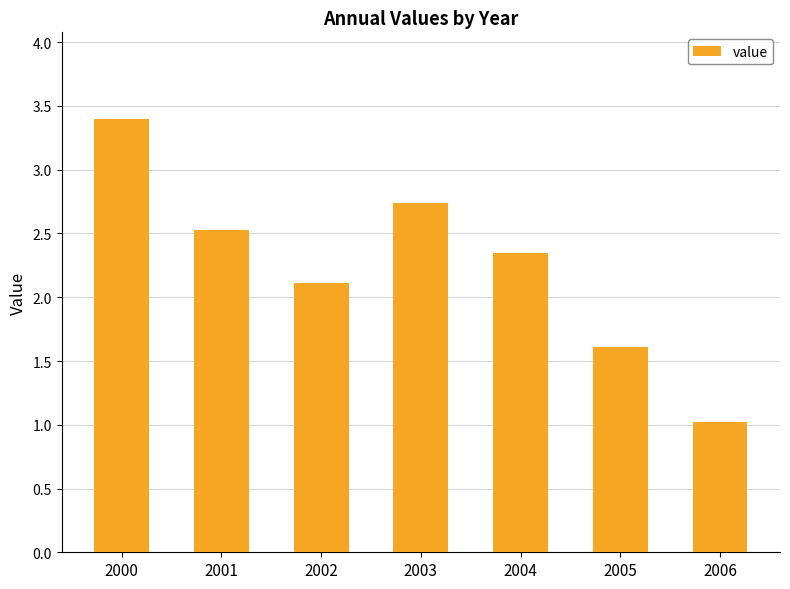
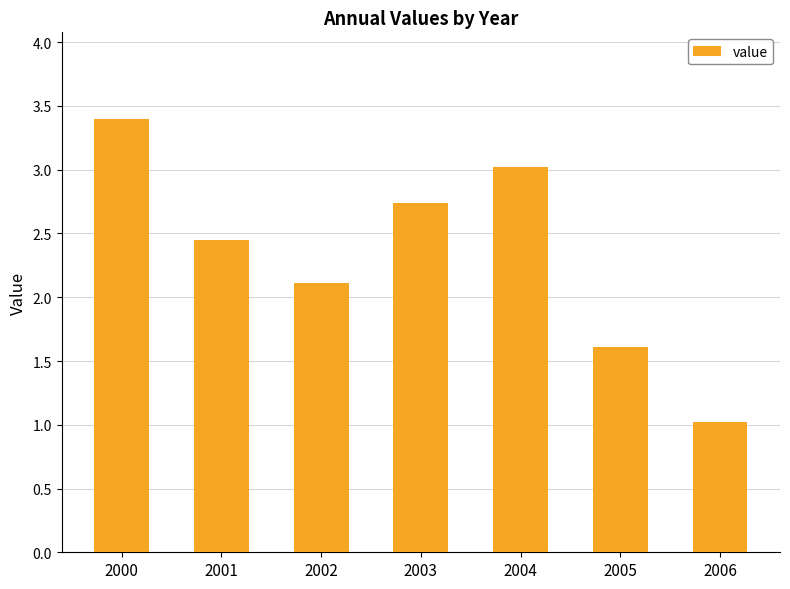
  {
    "2000": 3.40,
-   "2001": 2.53,
+   "2001": 2.45,
    "2002": 2.11,
    "2003": 2.74,
-   "2004": 2.35,
+   "2004": 3.02,
    "2005": 1.61,
    "2006": 1.02
  }
